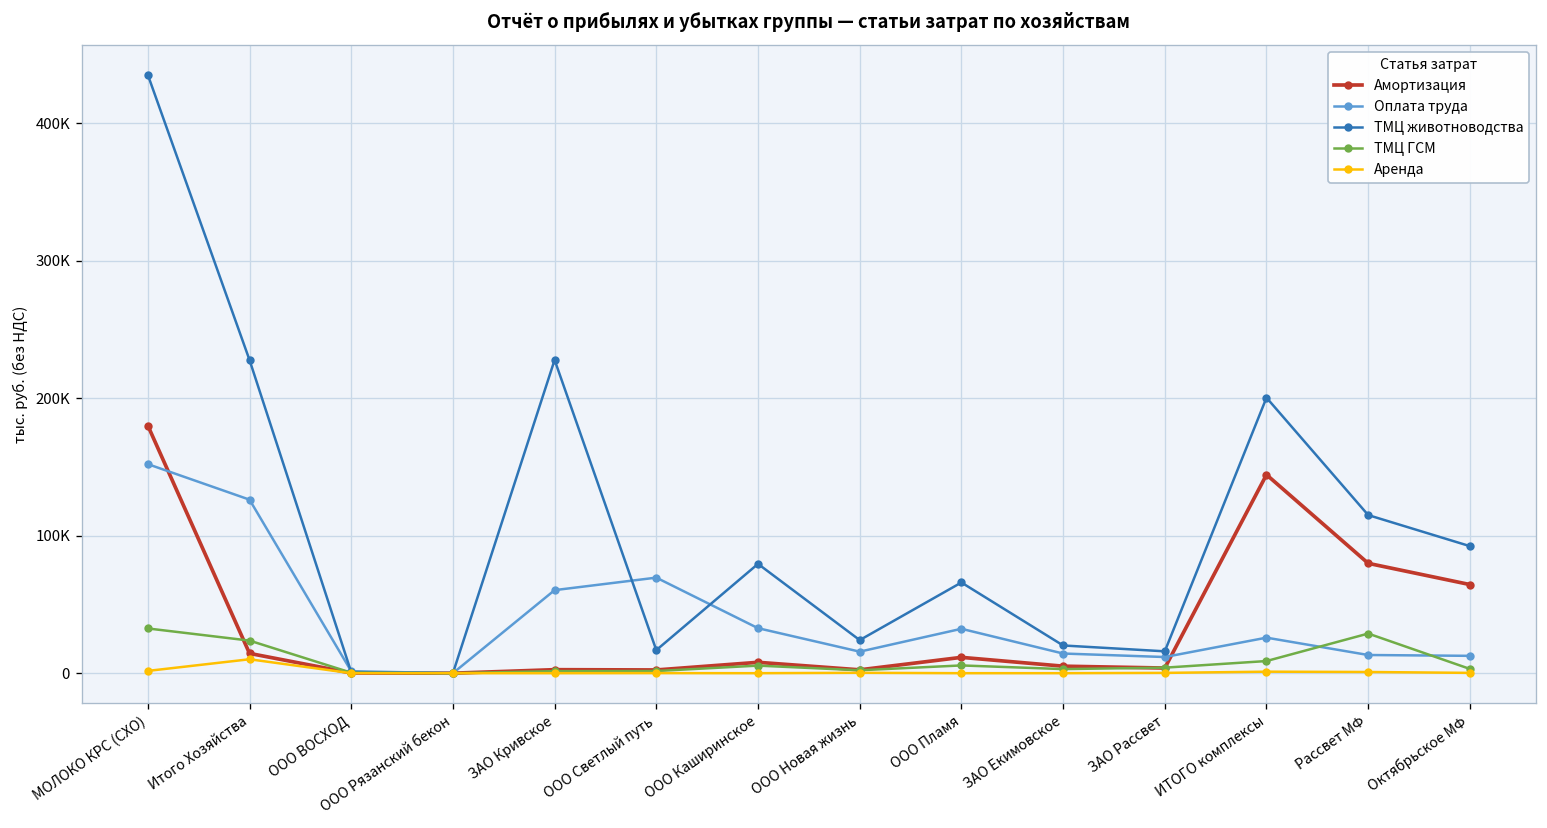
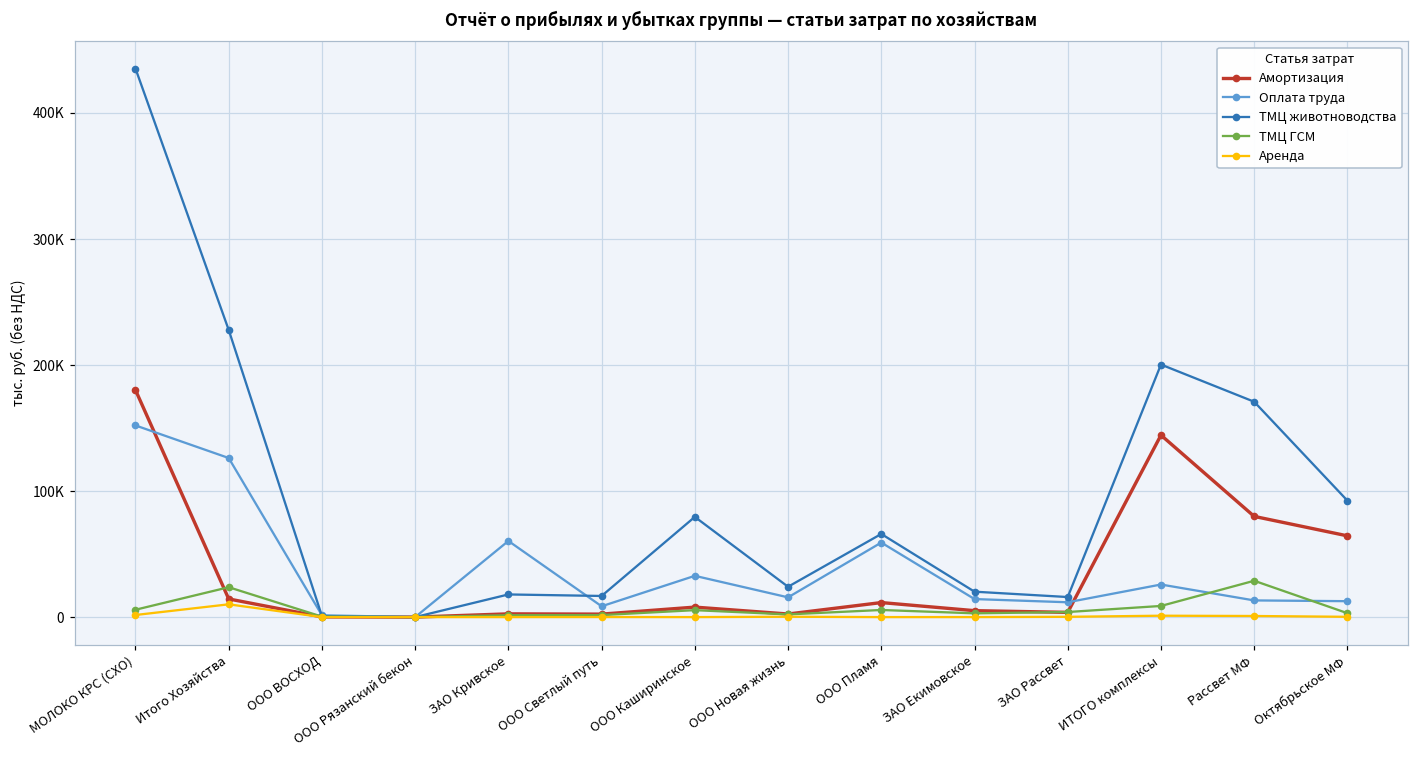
  {
    "Амортизация": {
      "МОЛОКО КРС (СХО)": 180000,
      "Итого Хозяйства": 14000,
      "ООО Каширинское": 8000,
      "ООО Пламя": 12000,
      "ИТОГО комплексы": 144000,
      "Рассвет МФ": 80000,
      "Октябрьское МФ": 64000
    },
    "Оплата труда": {
      "МОЛОКО КРС (СХО)": 152000,
      "Итого Хозяйства": 126000,
      "ЗАО Кривское": 60000,
-     "ООО Светлый путь": 70000,
+     "ООО Светлый путь": 9000,
      "ООО Каширинское": 33000,
      "ООО Новая жизнь": 16000,
-     "ООО Пламя": 32000,
+     "ООО Пламя": 59000,
      "ЗАО Екимовское": 14000,
      "ЗАО Рассвет": 12000,
      "ИТОГО комплексы": 26000,
      "Рассвет МФ": 13000,
      "Октябрьское МФ": 13000
    },
    "ТМЦ животноводства": {
      "МОЛОКО КРС (СХО)": 435000,
      "Итого Хозяйства": 228000,
-     "ЗАО Кривское": 228000,
+     "ЗАО Кривское": 18000,
      "ООО Светлый путь": 17000,
      "ООО Каширинское": 80000,
      "ООО Новая жизнь": 24000,
      "ООО Пламя": 66000,
      "ЗАО Екимовское": 20000,
      "ЗАО Рассвет": 16000,
      "ИТОГО комплексы": 200000,
-     "Рассвет МФ": 115000,
+     "Рассвет МФ": 171000,
      "Октябрьское МФ": 92000
    },
    "ТМЦ ГСМ": {
-     "МОЛОКО КРС (СХО)": 33000,
+     "МОЛОКО КРС (СХО)": 6000,
      "Итого Хозяйства": 24000,
      "ООО Каширинское": 6000,
      "ООО Пламя": 6000,
      "ИТОГО комплексы": 9000,
      "Рассвет МФ": 29000,
      "Октябрьское МФ": 3000
    },
    "Аренда": {
      "МОЛОКО КРС (СХО)": 2000,
      "Итого Хозяйства": 10000,
      "ООО Каширинское": 0,
      "ООО Пламя": 0,
      "ЗАО Екимовское": 0,
      "ЗАО Рассвет": 0,
      "ИТОГО комплексы": 1000,
      "Рассвет МФ": 1000,
      "Октябрьское МФ": 0
    }
  }
